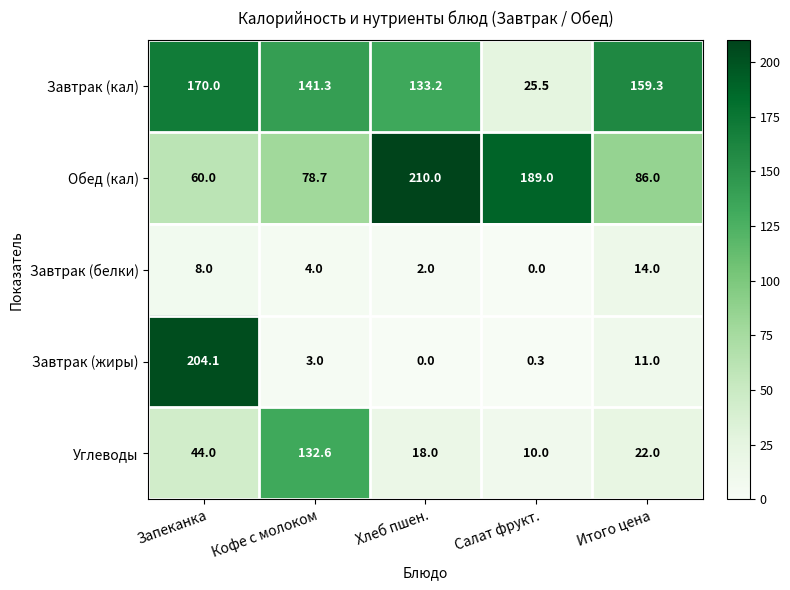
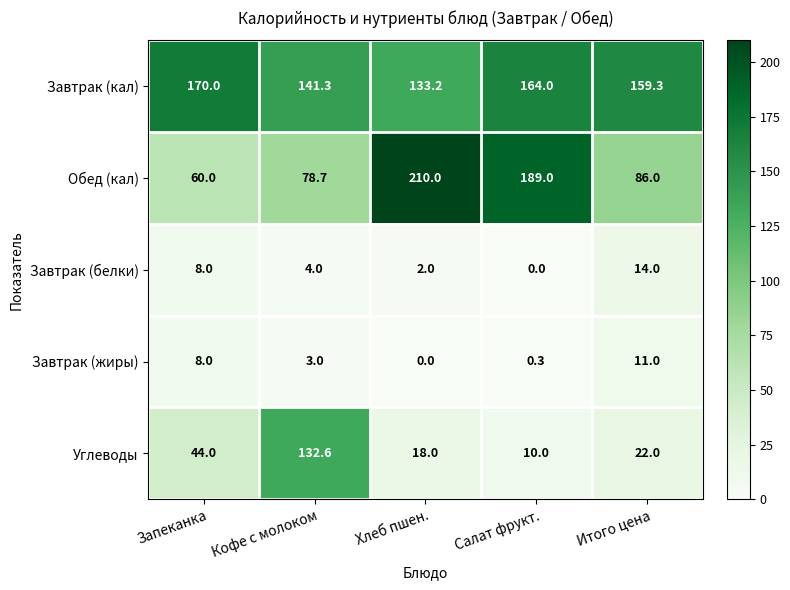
  {
    "Завтрак (кал)": {
      "Запеканка": 170.0,
      "Кофе с молоком": 141.3,
      "Хлеб пшен.": 133.2,
-     "Салат фрукт.": 25.5,
+     "Салат фрукт.": 164.0,
      "Итого цена": 159.3
    },
    "Обед (кал)": {
      "Запеканка": 60.0,
      "Кофе с молоком": 78.7,
      "Хлеб пшен.": 210.0,
      "Салат фрукт.": 189.0,
      "Итого цена": 86.0
    },
    "Завтрак (белки)": {
      "Запеканка": 8.0,
      "Кофе с молоком": 4.0,
      "Хлеб пшен.": 2.0,
      "Салат фрукт.": 0.0,
      "Итого цена": 14.0
    },
    "Завтрак (жиры)": {
-     "Запеканка": 204.1,
+     "Запеканка": 8.0,
      "Кофе с молоком": 3.0,
      "Хлеб пшен.": 0.0,
      "Салат фрукт.": 0.3,
      "Итого цена": 11.0
    },
    "Углеводы": {
      "Запеканка": 44.0,
      "Кофе с молоком": 132.6,
      "Хлеб пшен.": 18.0,
      "Салат фрукт.": 10.0,
      "Итого цена": 22.0
    }
  }
